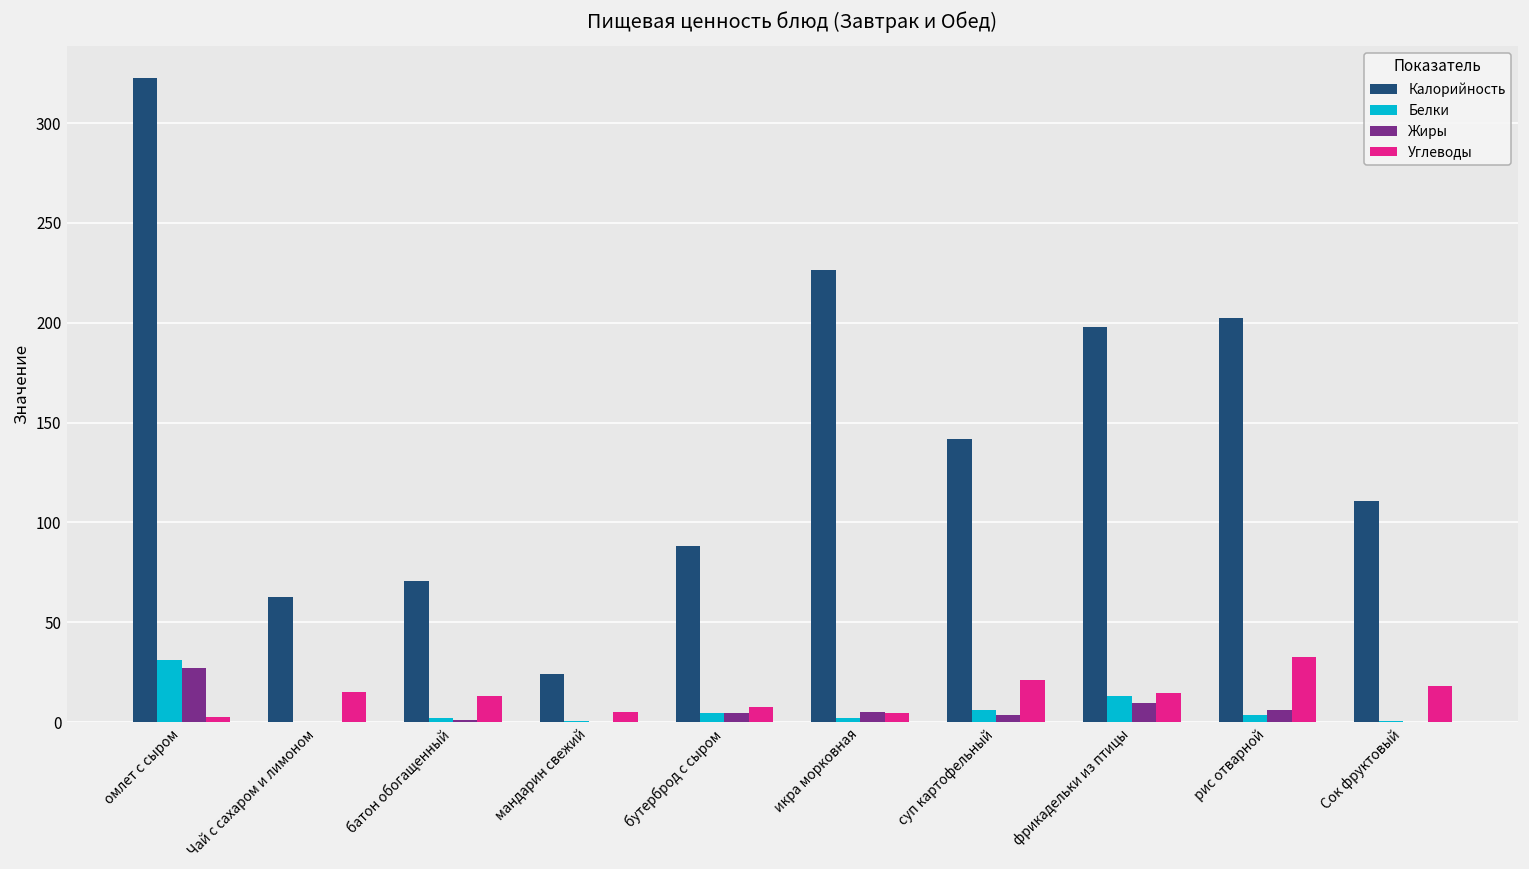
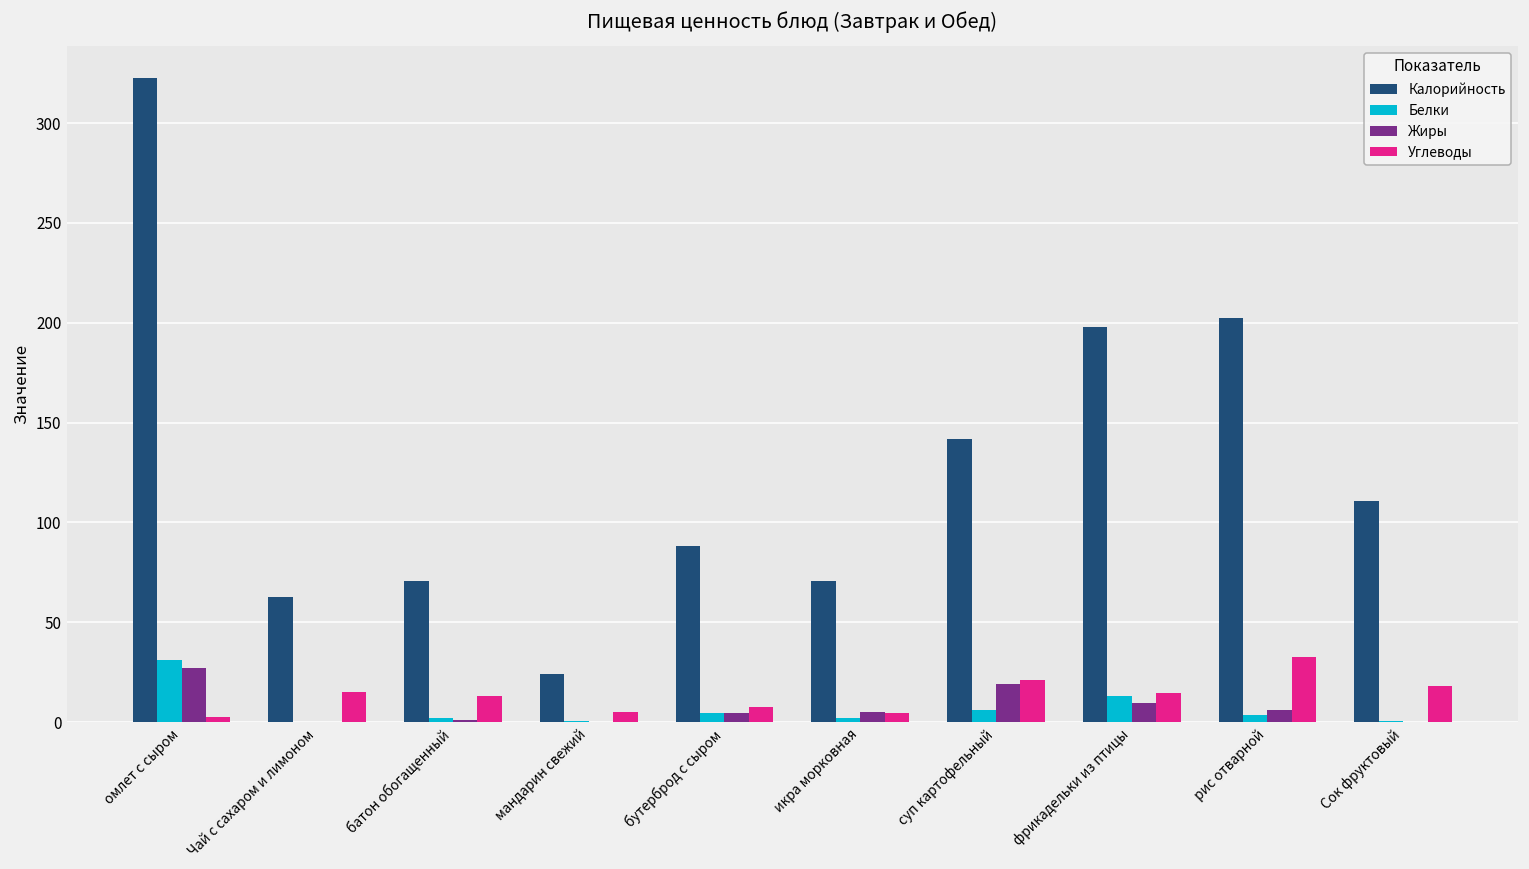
  {
    "Калорийность": {
      "омлет с сыром": 322,
      "Чай с сахаром и лимоном": 63,
      "батон обогащенный": 70,
      "мандарин свежий": 24,
      "бутерброд с сыром": 88,
-     "икра морковная": 226,
+     "икра морковная": 71,
      "суп картофельный": 142,
      "фрикадельки из птицы": 198,
      "рис отварной": 203,
      "Сок фруктовый": 111
    },
    "Белки": {
      "омлет с сыром": 31,
      "батон обогащенный": 2,
      "бутерброд с сыром": 5,
      "икра морковная": 2,
      "суп картофельный": 6,
      "фрикадельки из птицы": 13,
      "рис отварной": 4
    },
    "Жиры": {
      "омлет с сыром": 27,
      "Чай с сахаром и лимоном": 0,
      "бутерброд с сыром": 5,
      "икра морковная": 5,
-     "суп картофельный": 4,
+     "суп картофельный": 19,
      "фрикадельки из птицы": 10,
      "рис отварной": 6
    },
    "Углеводы": {
      "омлет с сыром": 3,
      "Чай с сахаром и лимоном": 15,
      "батон обогащенный": 13,
      "мандарин свежий": 5,
      "бутерброд с сыром": 7,
      "икра морковная": 5,
      "суп картофельный": 21,
      "фрикадельки из птицы": 15,
      "рис отварной": 33,
      "Сок фруктовый": 18
    }
  }
